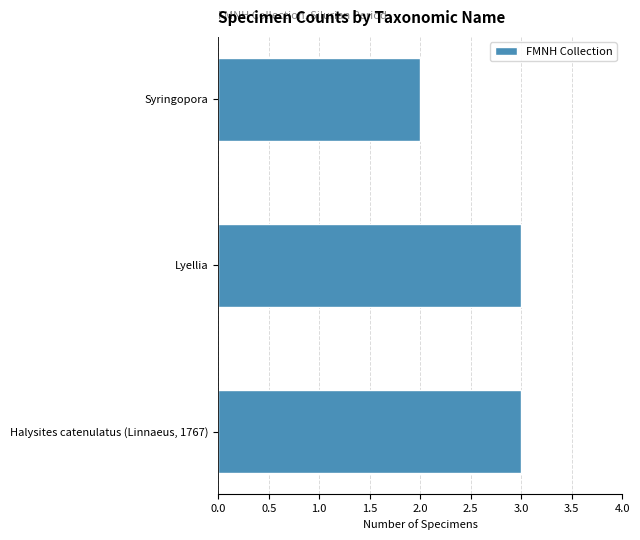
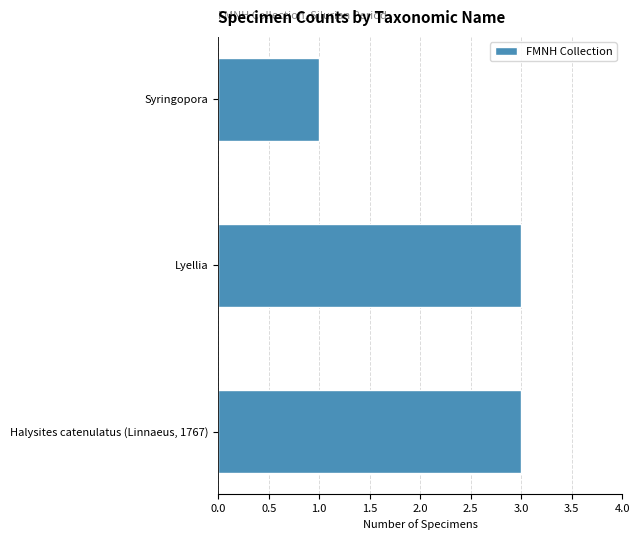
  {
-   "Syringopora": 2,
+   "Syringopora": 1,
    "Lyellia": 3,
    "Halysites catenulatus (Linnaeus, 1767)": 3
  }
